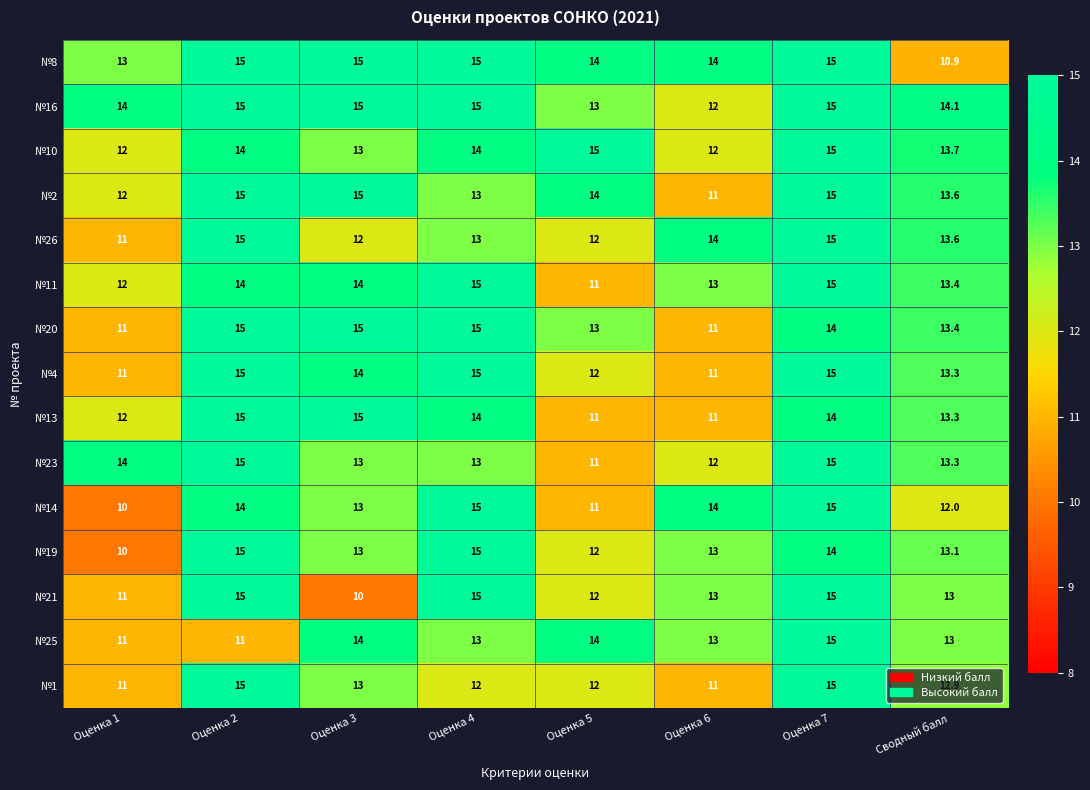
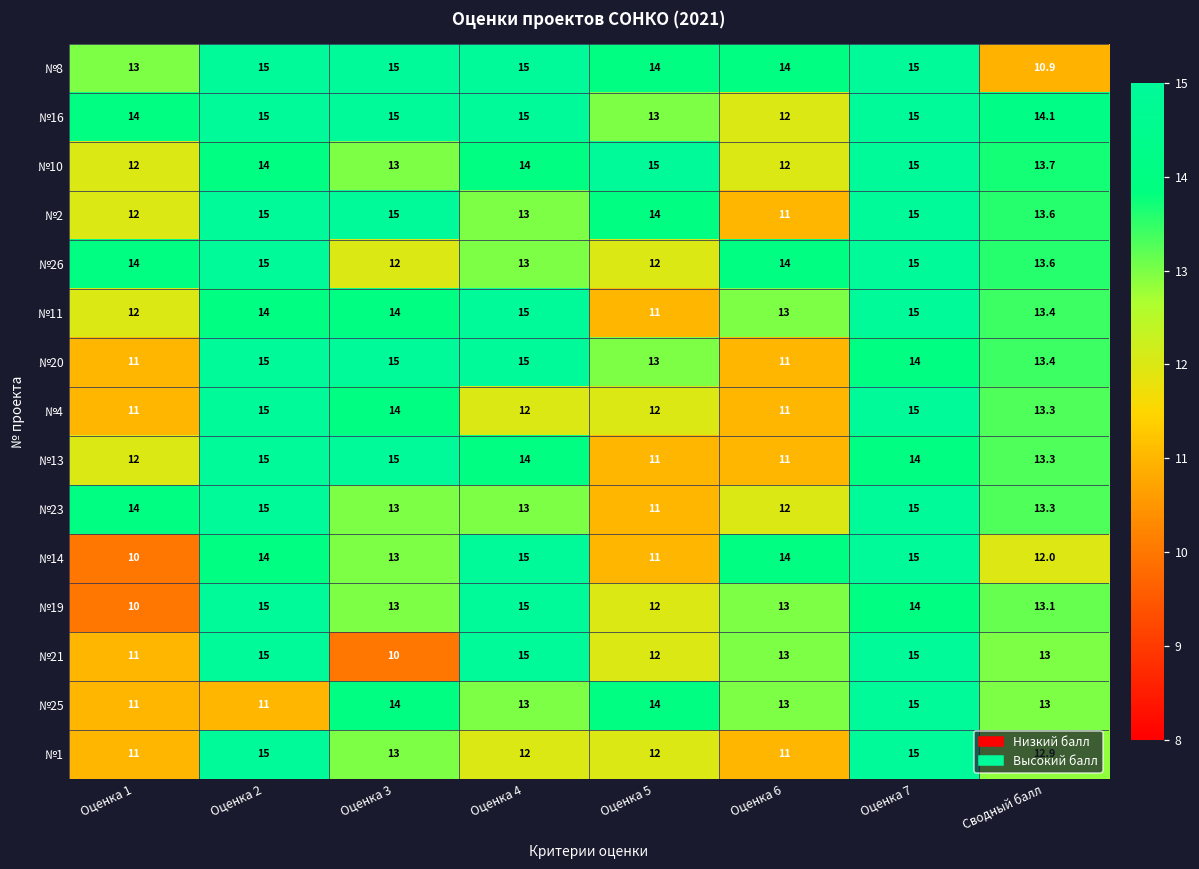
  {
    "№8": {
      "Оценка 1": 13,
      "Оценка 2": 15,
      "Оценка 3": 15,
      "Оценка 4": 15,
      "Оценка 5": 14,
      "Оценка 6": 14,
      "Оценка 7": 15,
      "Сводный балл": 10.9
    },
    "№16": {
      "Оценка 1": 14,
      "Оценка 2": 15,
      "Оценка 3": 15,
      "Оценка 4": 15,
      "Оценка 5": 13,
      "Оценка 6": 12,
      "Оценка 7": 15,
      "Сводный балл": 14.1
    },
    "№10": {
      "Оценка 1": 12,
      "Оценка 2": 14,
      "Оценка 3": 13,
      "Оценка 4": 14,
      "Оценка 5": 15,
      "Оценка 6": 12,
      "Оценка 7": 15,
      "Сводный балл": 13.7
    },
    "№2": {
      "Оценка 1": 12,
      "Оценка 2": 15,
      "Оценка 3": 15,
      "Оценка 4": 13,
      "Оценка 5": 14,
      "Оценка 6": 11,
      "Оценка 7": 15,
      "Сводный балл": 13.6
    },
    "№26": {
-     "Оценка 1": 11,
+     "Оценка 1": 14,
      "Оценка 2": 15,
      "Оценка 3": 12,
      "Оценка 4": 13,
      "Оценка 5": 12,
      "Оценка 6": 14,
      "Оценка 7": 15,
      "Сводный балл": 13.6
    },
    "№11": {
      "Оценка 1": 12,
      "Оценка 2": 14,
      "Оценка 3": 14,
      "Оценка 4": 15,
      "Оценка 5": 11,
      "Оценка 6": 13,
      "Оценка 7": 15,
      "Сводный балл": 13.4
    },
    "№20": {
      "Оценка 1": 11,
      "Оценка 2": 15,
      "Оценка 3": 15,
      "Оценка 4": 15,
      "Оценка 5": 13,
      "Оценка 6": 11,
      "Оценка 7": 14,
      "Сводный балл": 13.4
    },
    "№4": {
      "Оценка 1": 11,
      "Оценка 2": 15,
      "Оценка 3": 14,
-     "Оценка 4": 15,
+     "Оценка 4": 12,
      "Оценка 5": 12,
      "Оценка 6": 11,
      "Оценка 7": 15,
      "Сводный балл": 13.3
    },
    "№13": {
      "Оценка 1": 12,
      "Оценка 2": 15,
      "Оценка 3": 15,
      "Оценка 4": 14,
      "Оценка 5": 11,
      "Оценка 6": 11,
      "Оценка 7": 14,
      "Сводный балл": 13.3
    },
    "№23": {
      "Оценка 1": 14,
      "Оценка 2": 15,
      "Оценка 3": 13,
      "Оценка 4": 13,
      "Оценка 5": 11,
      "Оценка 6": 12,
      "Оценка 7": 15,
      "Сводный балл": 13.3
    },
    "№14": {
      "Оценка 1": 10,
      "Оценка 2": 14,
      "Оценка 3": 13,
      "Оценка 4": 15,
      "Оценка 5": 11,
      "Оценка 6": 14,
      "Оценка 7": 15,
      "Сводный балл": 12.0
    },
    "№19": {
      "Оценка 1": 10,
      "Оценка 2": 15,
      "Оценка 3": 13,
      "Оценка 4": 15,
      "Оценка 5": 12,
      "Оценка 6": 13,
      "Оценка 7": 14,
      "Сводный балл": 13.1
    },
    "№21": {
      "Оценка 1": 11,
      "Оценка 2": 15,
      "Оценка 3": 10,
      "Оценка 4": 15,
      "Оценка 5": 12,
      "Оценка 6": 13,
      "Оценка 7": 15,
      "Сводный балл": 13
    },
    "№25": {
      "Оценка 1": 11,
      "Оценка 2": 11,
      "Оценка 3": 14,
      "Оценка 4": 13,
      "Оценка 5": 14,
      "Оценка 6": 13,
      "Оценка 7": 15,
      "Сводный балл": 13
    },
    "№1": {
      "Оценка 1": 11,
      "Оценка 2": 15,
      "Оценка 3": 13,
      "Оценка 4": 12,
      "Оценка 5": 12,
      "Оценка 6": 11,
      "Оценка 7": 15
    }
  }
